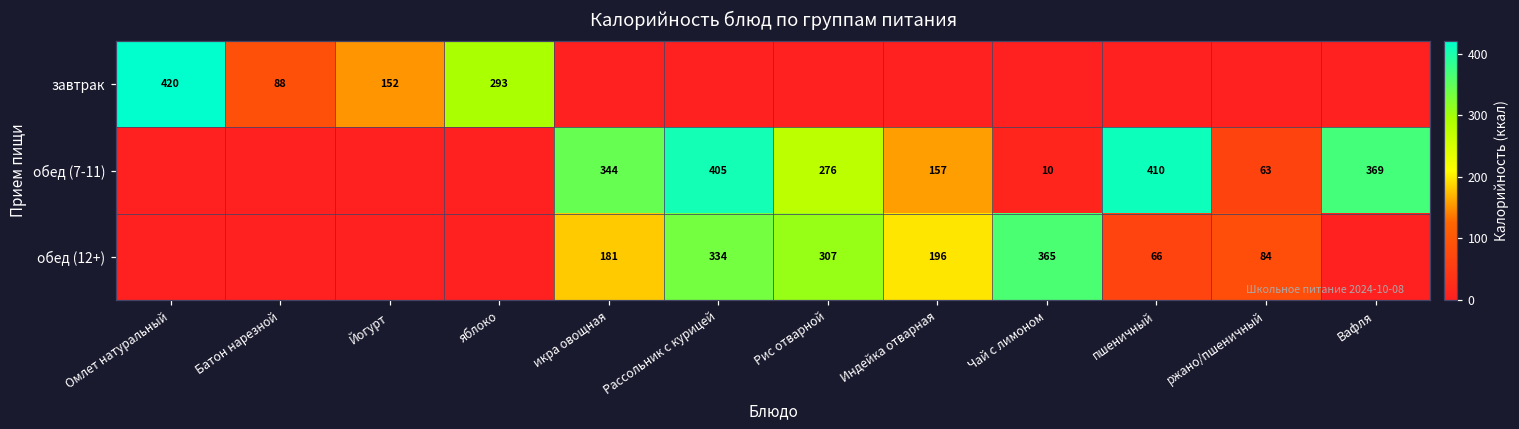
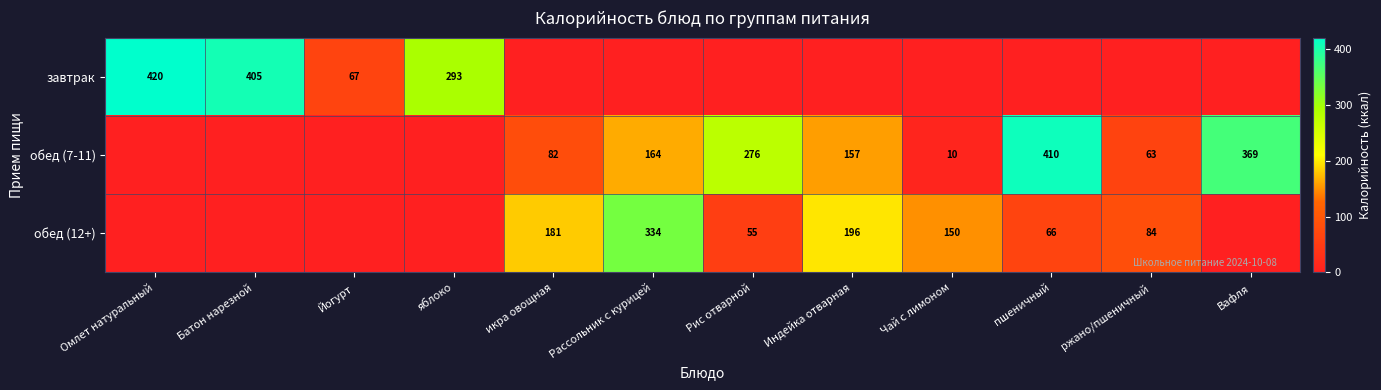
  {
    "завтрак": {
      "Омлет натуральный": 420,
-     "Батон нарезной": 88,
-     "Йогурт": 152,
+     "Батон нарезной": 405,
+     "Йогурт": 67,
      "яблоко": 293
    },
    "обед (7-11)": {
-     "икра овощная": 344,
-     "Рассольник с курицей": 405,
+     "икра овощная": 82,
+     "Рассольник с курицей": 164,
      "Рис отварной": 276,
      "Индейка отварная": 157,
      "Чай с лимоном": 10,
      "пшеничный": 410,
      "ржано/пшеничный": 63,
      "Вафля": 369
    },
    "обед (12+)": {
      "икра овощная": 181,
      "Рассольник с курицей": 334,
-     "Рис отварной": 307,
+     "Рис отварной": 55,
      "Индейка отварная": 196,
-     "Чай с лимоном": 365,
+     "Чай с лимоном": 150,
      "пшеничный": 66,
      "ржано/пшеничный": 84
    }
  }
